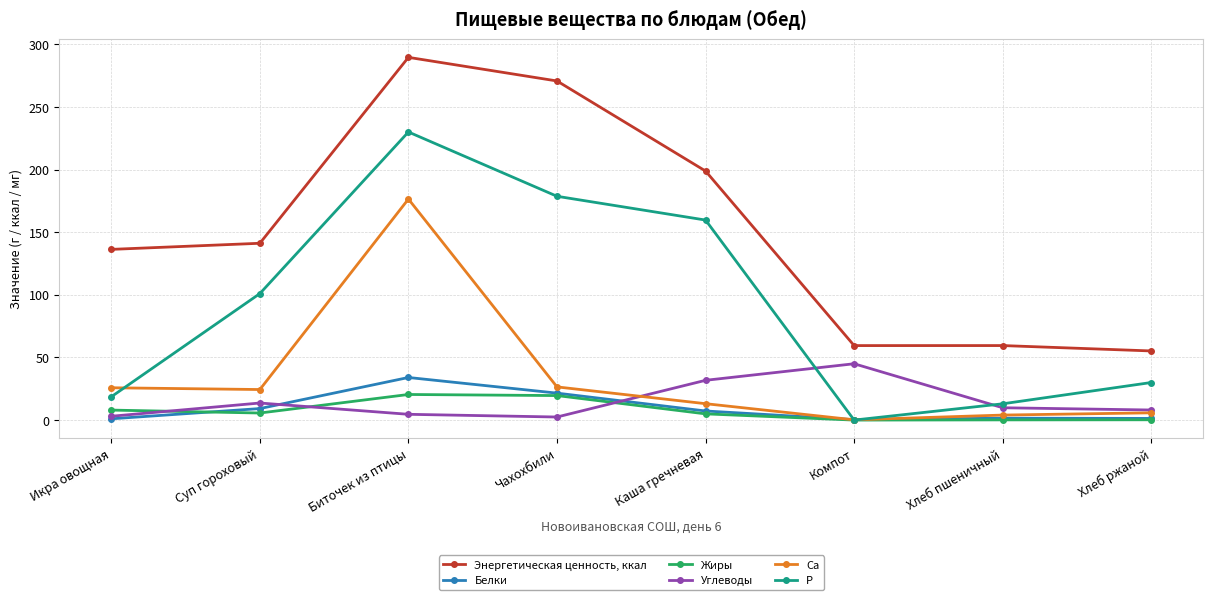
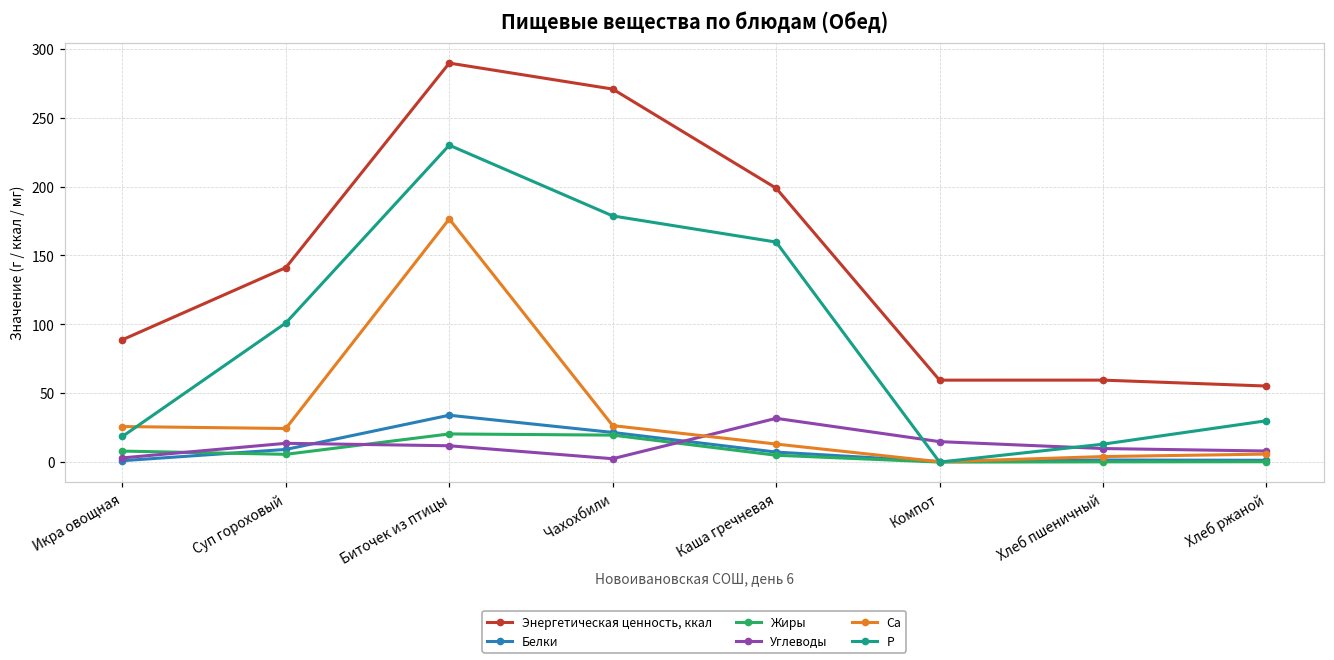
  {
    "Энергетическая ценность, ккал": {
-     "Икра овощная": 136,
+     "Икра овощная": 89,
      "Суп гороховый": 141,
      "Биточек из птицы": 290,
      "Чахохбили": 271,
      "Каша гречневая": 199,
      "Компот": 59,
      "Хлеб пшеничный": 60,
      "Хлеб ржаной": 55
    },
    "Белки": {
      "Суп гороховый": 9,
      "Биточек из птицы": 34,
      "Каша гречневая": 7
    },
    "Углеводы": {
      "Суп гороховый": 14,
-     "Биточек из птицы": 5,
+     "Биточек из птицы": 12,
      "Чахохбили": 2,
      "Каша гречневая": 32,
-     "Компот": 45,
+     "Компот": 15,
      "Хлеб пшеничный": 10,
      "Хлеб ржаной": 8
    },
    "Ca": {
      "Икра овощная": 26,
      "Суп гороховый": 24,
      "Биточек из птицы": 176,
      "Чахохбили": 26,
      "Каша гречневая": 13,
      "Хлеб пшеничный": 4,
      "Хлеб ржаной": 6
    }
  }
